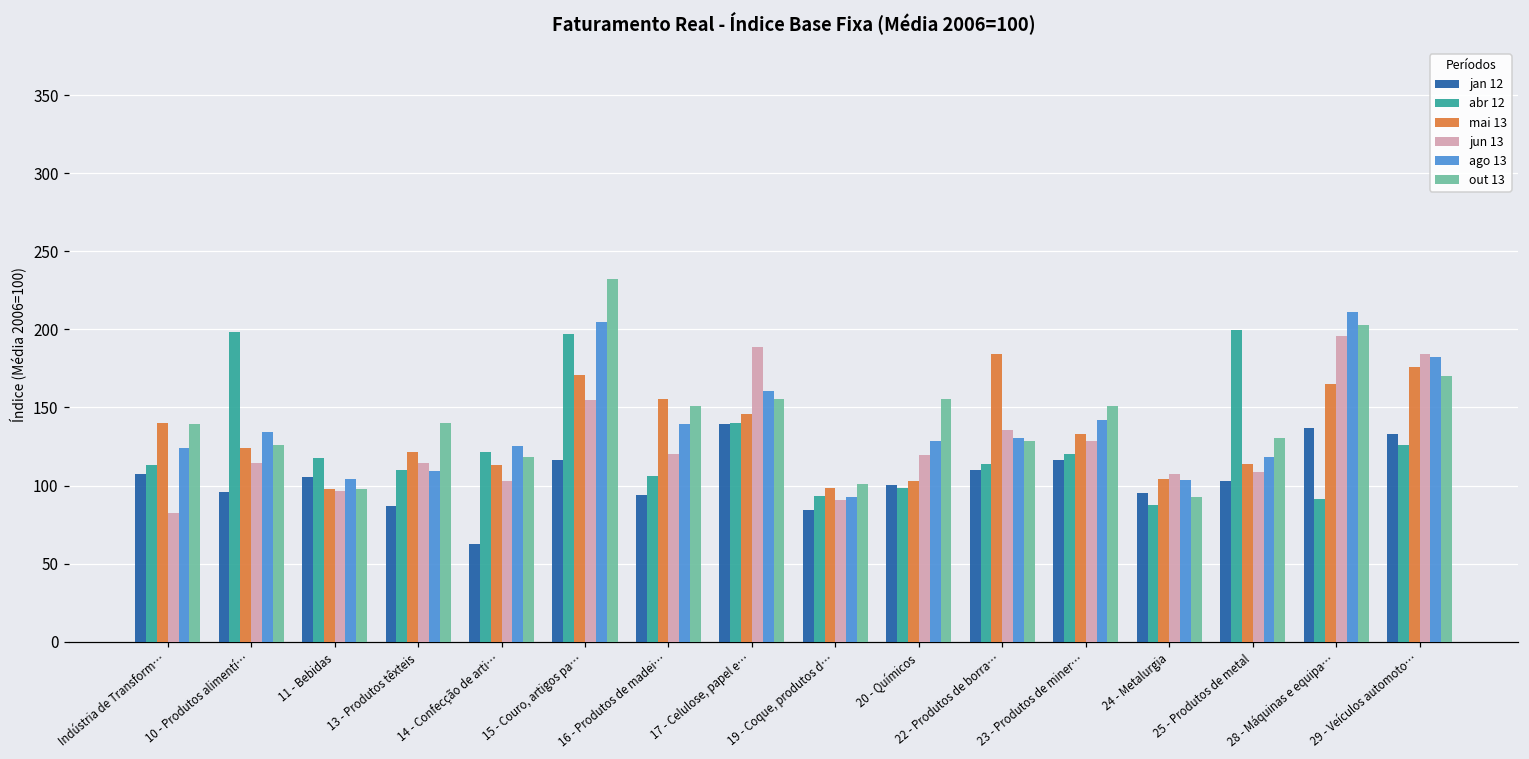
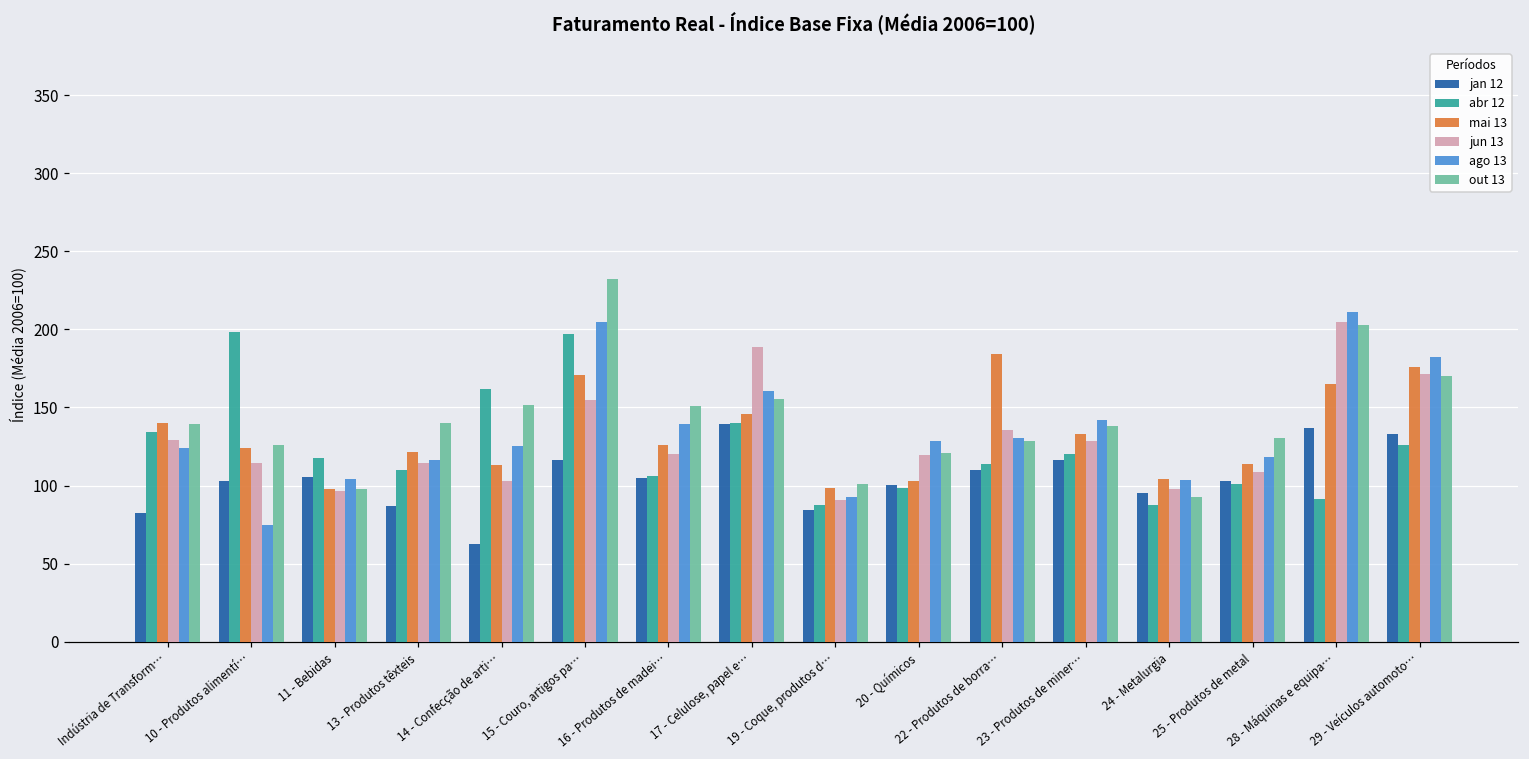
  {
    "jan 12": {
-     "Indústria de Transform…": 107,
-     "10 - Produtos alimentí…": 96,
+     "Indústria de Transform…": 83,
+     "10 - Produtos alimentí…": 103,
      "11 - Bebidas": 105,
      "13 - Produtos têxteis": 87,
      "14 - Confecção de arti…": 63,
      "15 - Couro, artigos pa…": 116,
-     "16 - Produtos de madei…": 94,
+     "16 - Produtos de madei…": 105,
      "17 - Celulose, papel e…": 139,
      "19 - Coque, produtos d…": 85,
      "20 - Químicos": 101,
      "22 - Produtos de borra…": 110,
      "23 - Produtos de miner…": 116,
      "24 - Metalurgia": 95,
      "25 - Produtos de metal": 103,
      "28 - Máquinas e equipa…": 137,
      "29 - Veículos automoto…": 133
    },
    "abr 12": {
-     "Indústria de Transform…": 113,
+     "Indústria de Transform…": 135,
      "10 - Produtos alimentí…": 198,
      "11 - Bebidas": 118,
      "13 - Produtos têxteis": 110,
-     "14 - Confecção de arti…": 122,
+     "14 - Confecção de arti…": 162,
      "15 - Couro, artigos pa…": 197,
      "16 - Produtos de madei…": 106,
      "17 - Celulose, papel e…": 140,
-     "19 - Coque, produtos d…": 93,
+     "19 - Coque, produtos d…": 87,
      "20 - Químicos": 98,
      "22 - Produtos de borra…": 114,
      "23 - Produtos de miner…": 120,
      "24 - Metalurgia": 87,
-     "25 - Produtos de metal": 200,
+     "25 - Produtos de metal": 101,
      "28 - Máquinas e equipa…": 91,
      "29 - Veículos automoto…": 126
    },
    "mai 13": {
      "Indústria de Transform…": 140,
      "10 - Produtos alimentí…": 124,
      "11 - Bebidas": 98,
      "13 - Produtos têxteis": 122,
      "14 - Confecção de arti…": 113,
      "15 - Couro, artigos pa…": 171,
-     "16 - Produtos de madei…": 156,
+     "16 - Produtos de madei…": 126,
      "17 - Celulose, papel e…": 146,
      "19 - Coque, produtos d…": 99,
      "20 - Químicos": 103,
      "22 - Produtos de borra…": 184,
      "23 - Produtos de miner…": 133,
      "24 - Metalurgia": 105,
      "25 - Produtos de metal": 114,
      "28 - Máquinas e equipa…": 165,
      "29 - Veículos automoto…": 176
    },
    "jun 13": {
-     "Indústria de Transform…": 82,
+     "Indústria de Transform…": 129,
      "10 - Produtos alimentí…": 114,
      "11 - Bebidas": 96,
      "13 - Produtos têxteis": 114,
      "14 - Confecção de arti…": 103,
      "15 - Couro, artigos pa…": 155,
      "16 - Produtos de madei…": 120,
      "17 - Celulose, papel e…": 189,
      "19 - Coque, produtos d…": 91,
      "20 - Químicos": 120,
      "22 - Produtos de borra…": 136,
      "23 - Produtos de miner…": 129,
-     "24 - Metalurgia": 108,
+     "24 - Metalurgia": 98,
      "25 - Produtos de metal": 109,
-     "28 - Máquinas e equipa…": 196,
-     "29 - Veículos automoto…": 184
+     "28 - Máquinas e equipa…": 205,
+     "29 - Veículos automoto…": 171
    },
    "ago 13": {
      "Indústria de Transform…": 124,
-     "10 - Produtos alimentí…": 135,
+     "10 - Produtos alimentí…": 75,
      "11 - Bebidas": 104,
-     "13 - Produtos têxteis": 109,
+     "13 - Produtos têxteis": 117,
      "14 - Confecção de arti…": 125,
      "15 - Couro, artigos pa…": 205,
      "16 - Produtos de madei…": 139,
      "17 - Celulose, papel e…": 160,
      "19 - Coque, produtos d…": 93,
      "20 - Químicos": 129,
      "22 - Produtos de borra…": 131,
      "23 - Produtos de miner…": 142,
      "24 - Metalurgia": 104,
      "25 - Produtos de metal": 118,
      "28 - Máquinas e equipa…": 211,
      "29 - Veículos automoto…": 183
    },
    "out 13": {
      "Indústria de Transform…": 140,
      "10 - Produtos alimentí…": 126,
      "11 - Bebidas": 98,
      "13 - Produtos têxteis": 140,
-     "14 - Confecção de arti…": 118,
+     "14 - Confecção de arti…": 151,
      "15 - Couro, artigos pa…": 232,
      "16 - Produtos de madei…": 151,
      "17 - Celulose, papel e…": 155,
      "19 - Coque, produtos d…": 101,
-     "20 - Químicos": 156,
+     "20 - Químicos": 121,
      "22 - Produtos de borra…": 129,
-     "23 - Produtos de miner…": 151,
+     "23 - Produtos de miner…": 138,
      "24 - Metalurgia": 93,
      "25 - Produtos de metal": 131,
      "28 - Máquinas e equipa…": 203,
      "29 - Veículos automoto…": 170
    }
  }
